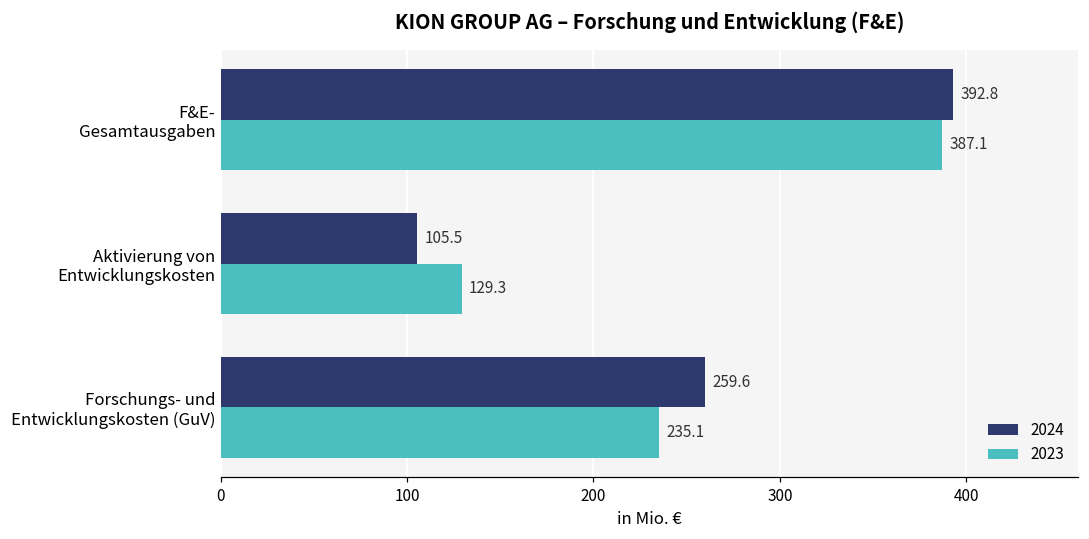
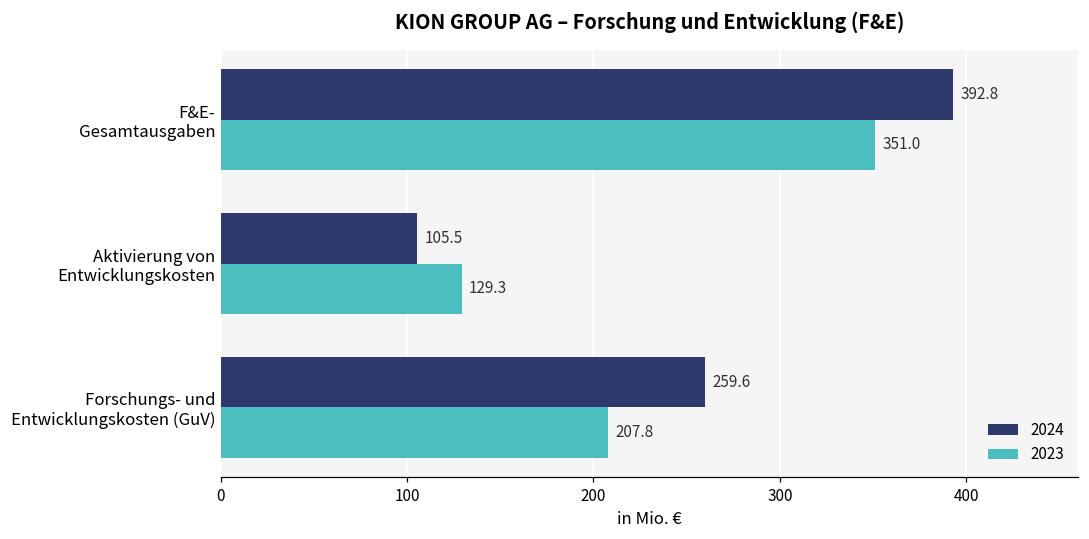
  {
    "2024": {
      "F&E- Gesamtausgaben": 392.8,
      "Aktivierung von Entwicklungskosten": 105.5,
      "Forschungs- und Entwicklungskosten (GuV)": 259.6
    },
    "2023": {
-     "F&E- Gesamtausgaben": 387.1,
+     "F&E- Gesamtausgaben": 351.0,
      "Aktivierung von Entwicklungskosten": 129.3,
-     "Forschungs- und Entwicklungskosten (GuV)": 235.1
+     "Forschungs- und Entwicklungskosten (GuV)": 207.8
    }
  }
